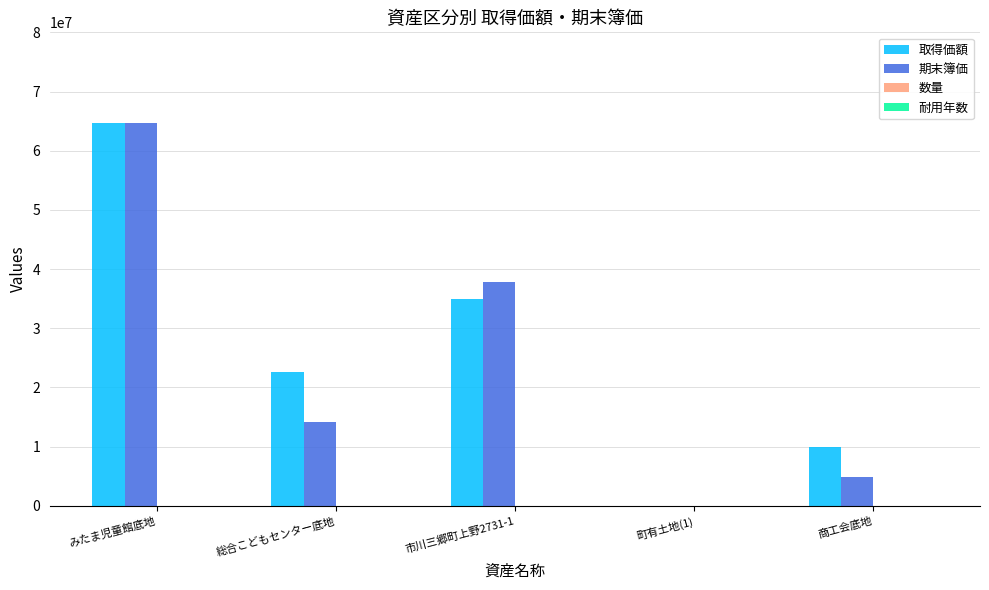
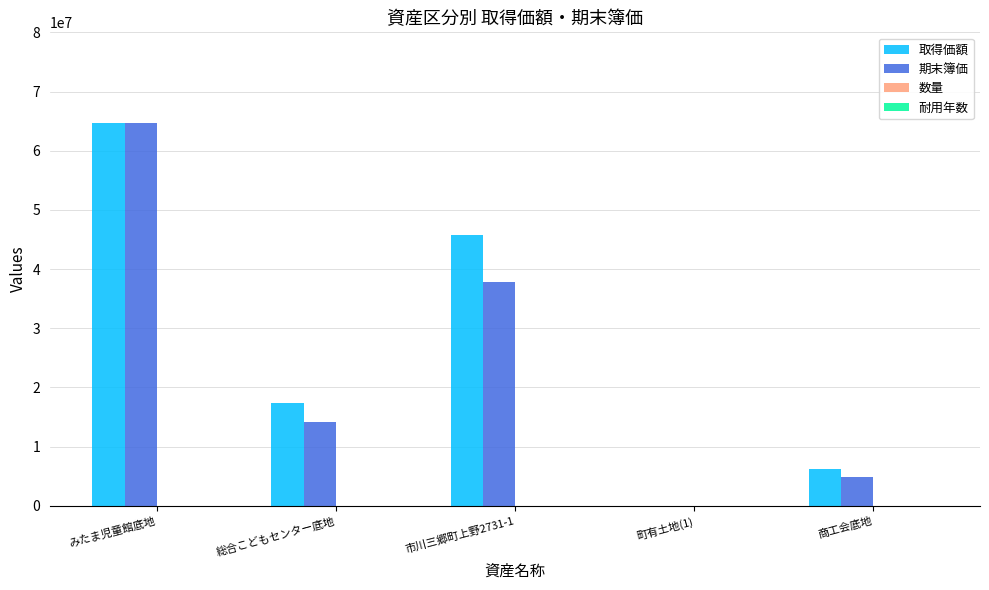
  {
    "取得価額": {
      "みたま児童館底地": 65000000,
-     "総合こどもセンター底地": 23000000,
-     "市川三郷町上野2731-1": 35000000,
-     "商工会底地": 10000000
+     "総合こどもセンター底地": 17000000,
+     "市川三郷町上野2731-1": 46000000,
+     "商工会底地": 6000000
    },
    "期末簿価": {
      "みたま児童館底地": 65000000,
      "総合こどもセンター底地": 14000000,
      "市川三郷町上野2731-1": 38000000,
      "商工会底地": 5000000
    },
    "耐用年数": {
      "みたま児童館底地": 0,
      "総合こどもセンター底地": 0,
      "市川三郷町上野2731-1": 0,
      "町有土地(1)": 0,
      "商工会底地": 0
    }
  }
